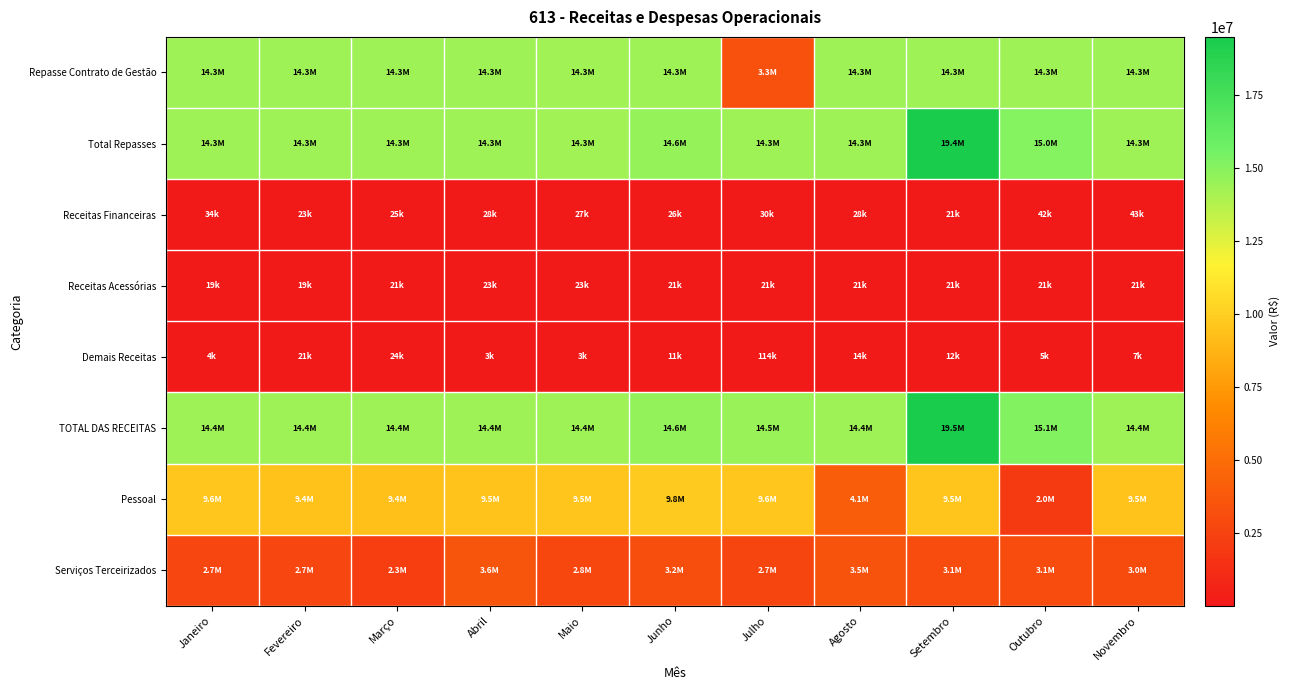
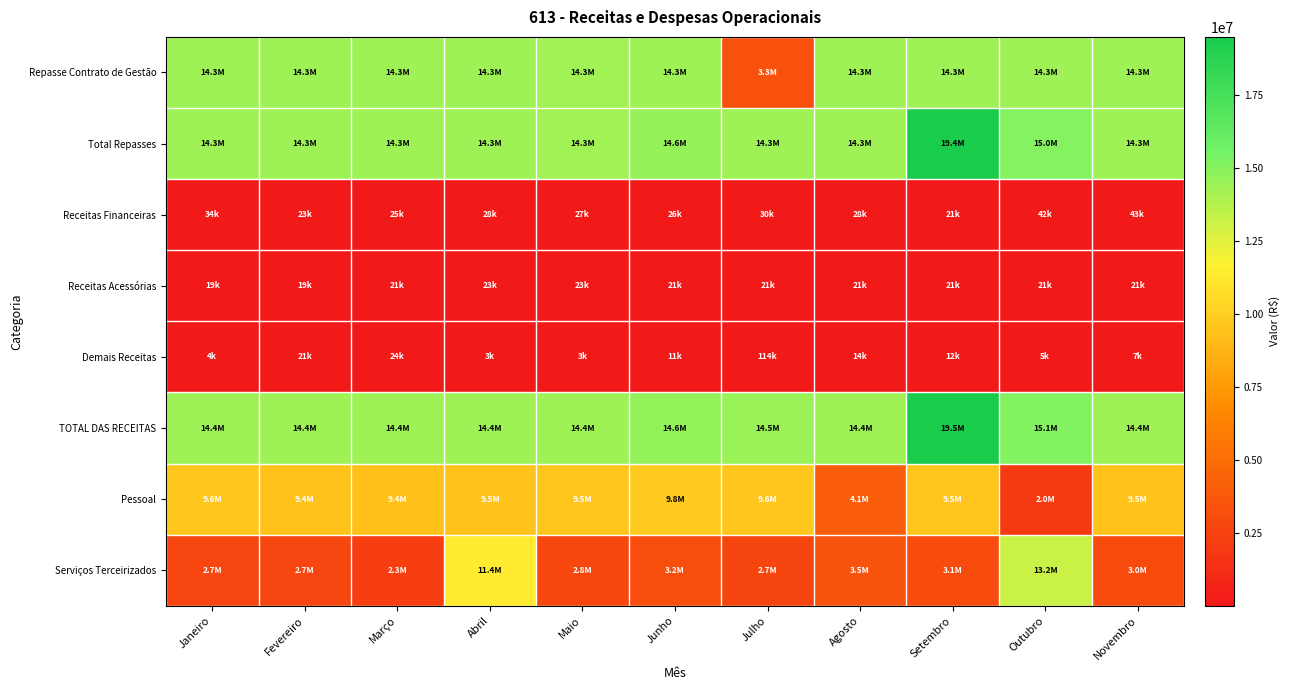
  {
    "Repasse Contrato de Gestão": {
      "Janeiro": "14.3M",
      "Fevereiro": "14.3M",
      "Março": "14.3M",
      "Abril": "14.3M",
      "Maio": "14.3M",
      "Junho": "14.3M",
      "Julho": "3.3M",
      "Agosto": "14.3M",
      "Setembro": "14.3M",
      "Outubro": "14.3M",
      "Novembro": "14.3M"
    },
    "Total Repasses": {
      "Janeiro": "14.3M",
      "Fevereiro": "14.3M",
      "Março": "14.3M",
      "Abril": "14.3M",
      "Maio": "14.3M",
      "Junho": "14.6M",
      "Julho": "14.3M",
      "Agosto": "14.3M",
      "Setembro": "19.4M",
      "Outubro": "15.0M",
      "Novembro": "14.3M"
    },
    "Receitas Financeiras": {
      "Janeiro": "34k",
      "Fevereiro": "23k",
      "Março": "25k",
      "Abril": "28k",
      "Maio": "27k",
      "Junho": "26k",
      "Julho": "30k",
      "Agosto": "28k",
      "Setembro": "21k",
      "Outubro": "42k",
      "Novembro": "43k"
    },
    "Receitas Acessórias": {
      "Janeiro": "19k",
      "Fevereiro": "19k",
      "Março": "21k",
      "Abril": "23k",
      "Maio": "23k",
      "Junho": "21k",
      "Julho": "21k",
      "Agosto": "21k",
      "Setembro": "21k",
      "Outubro": "21k",
      "Novembro": "21k"
    },
    "Demais Receitas": {
      "Janeiro": "4k",
      "Fevereiro": "21k",
      "Março": "24k",
      "Abril": "3k",
      "Maio": "3k",
      "Junho": "11k",
      "Julho": "114k",
      "Agosto": "14k",
      "Setembro": "12k",
      "Outubro": "5k",
      "Novembro": "7k"
    },
    "TOTAL DAS RECEITAS": {
      "Janeiro": "14.4M",
      "Fevereiro": "14.4M",
      "Março": "14.4M",
      "Abril": "14.4M",
      "Maio": "14.4M",
      "Junho": "14.6M",
      "Julho": "14.5M",
      "Agosto": "14.4M",
      "Setembro": "19.5M",
      "Outubro": "15.1M",
      "Novembro": "14.4M"
    },
    "Pessoal": {
      "Janeiro": "9.6M",
      "Fevereiro": "9.4M",
      "Março": "9.4M",
      "Abril": "9.5M",
      "Maio": "9.5M",
      "Junho": "9.8M",
      "Julho": "9.6M",
      "Agosto": "4.1M",
      "Setembro": "9.5M",
      "Outubro": "2.0M",
      "Novembro": "9.5M"
    },
    "Serviços Terceirizados": {
      "Janeiro": "2.7M",
      "Fevereiro": "2.7M",
      "Março": "2.3M",
-     "Abril": "3.6M",
+     "Abril": "11.4M",
      "Maio": "2.8M",
      "Junho": "3.2M",
      "Julho": "2.7M",
      "Agosto": "3.5M",
      "Setembro": "3.1M",
-     "Outubro": "3.1M",
+     "Outubro": "13.2M",
      "Novembro": "3.0M"
    }
  }
